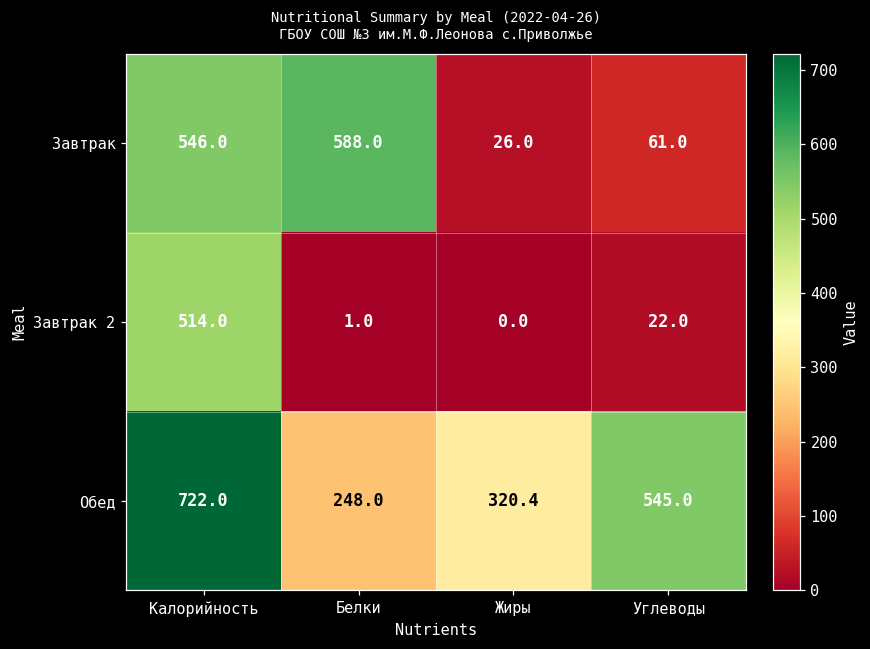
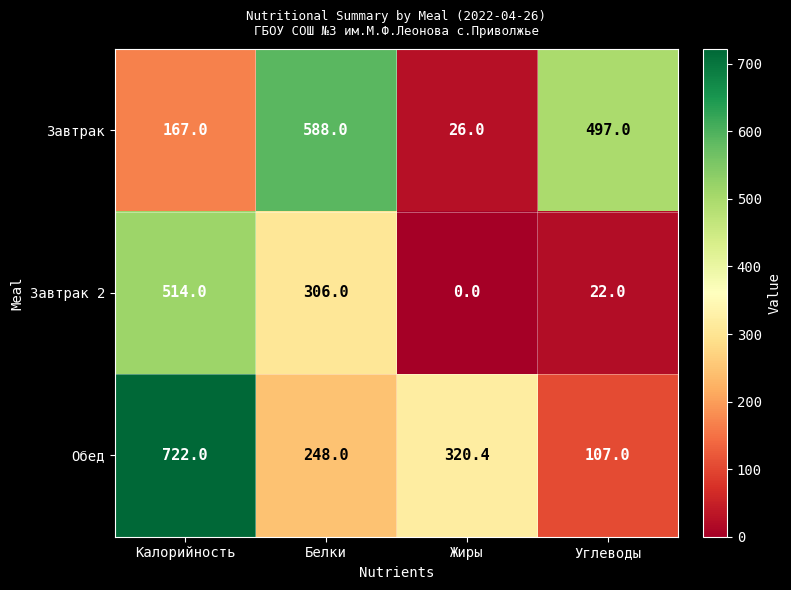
  {
    "Завтрак": {
-     "Калорийность": 546.0,
+     "Калорийность": 167.0,
      "Белки": 588.0,
      "Жиры": 26.0,
-     "Углеводы": 61.0
+     "Углеводы": 497.0
    },
    "Завтрак 2": {
      "Калорийность": 514.0,
-     "Белки": 1.0,
+     "Белки": 306.0,
      "Жиры": 0.0,
      "Углеводы": 22.0
    },
    "Обед": {
      "Калорийность": 722.0,
      "Белки": 248.0,
      "Жиры": 320.4,
-     "Углеводы": 545.0
+     "Углеводы": 107.0
    }
  }
